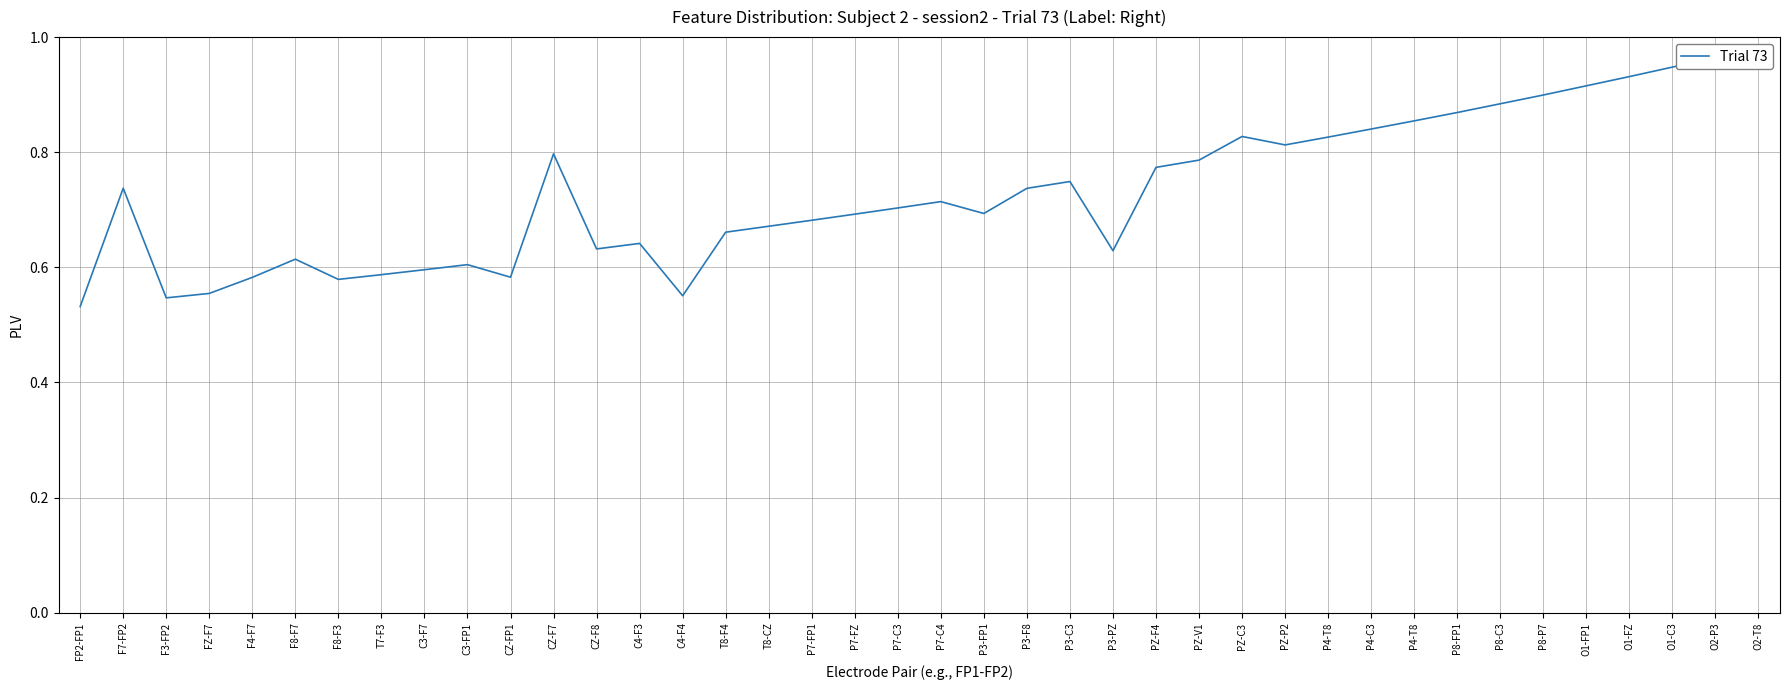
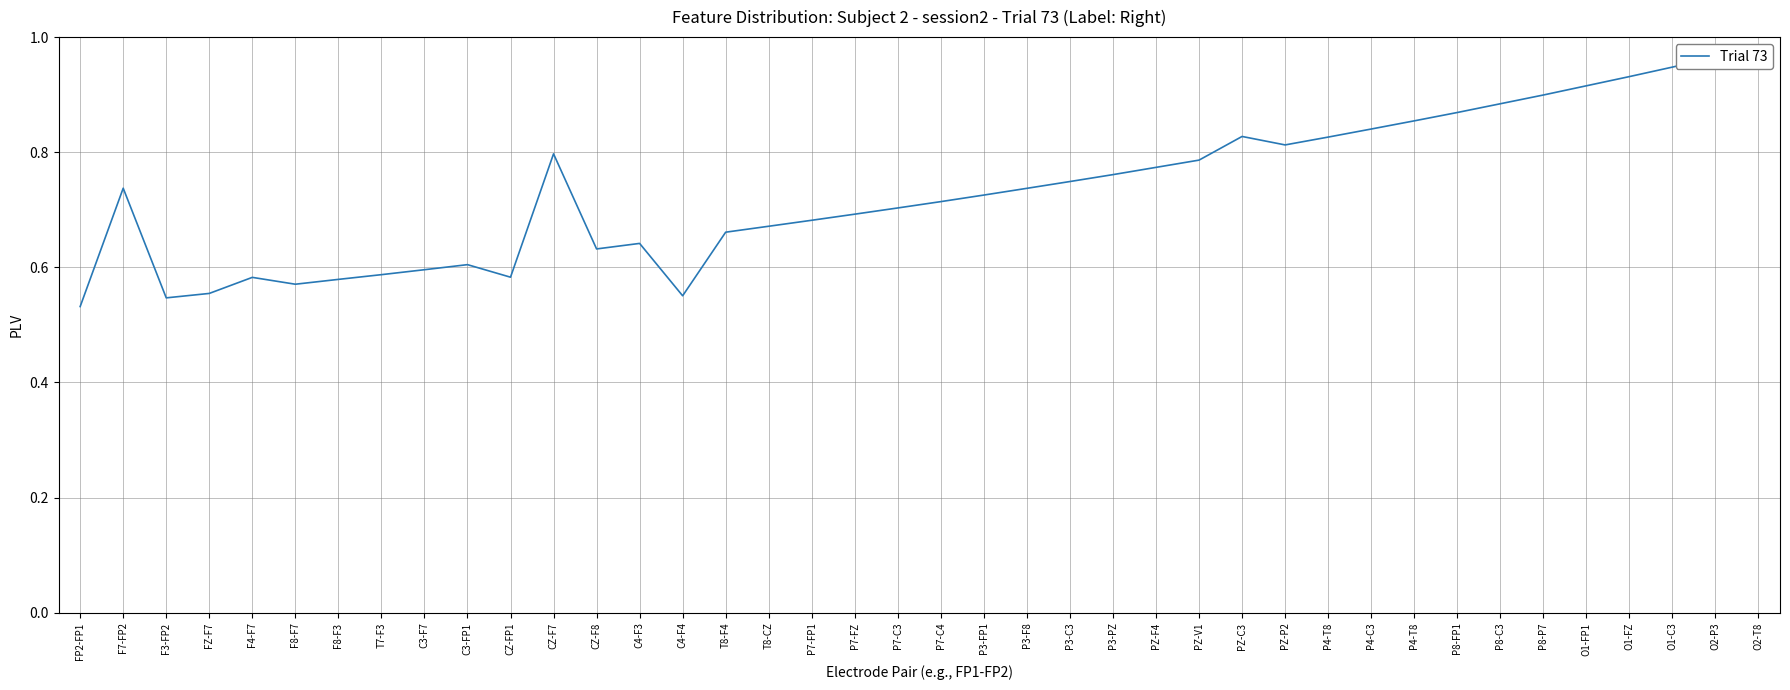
  {
    "FP2-FP1": 0.53,
    "F7-FP2": 0.74,
    "F3-FP2": 0.55,
    "FZ-F7": 0.55,
    "F4-F7": 0.58,
-   "F8-F7": 0.61,
+   "F8-F7": 0.57,
    "F8-F3": 0.58,
    "T7-F3": 0.59,
    "C3-F7": 0.60,
    "C3-FP1": 0.60,
    "CZ-FP1": 0.58,
    "CZ-F7": 0.80,
    "CZ-F8": 0.63,
    "C4-F3": 0.64,
    "C4-F4": 0.55,
    "T8-F4": 0.66,
    "T8-CZ": 0.67,
    "P7-FP1": 0.68,
    "P7-FZ": 0.69,
    "P7-C3": 0.70,
    "P7-C4": 0.71,
-   "P3-FP1": 0.69,
+   "P3-FP1": 0.73,
    "P3-F8": 0.74,
    "P3-C3": 0.75,
-   "P3-PZ": 0.63,
+   "P3-PZ": 0.76,
    "PZ-F4": 0.77,
    "PZ-V1": 0.79,
    "PZ-C3": 0.83,
    "PZ-P2": 0.81,
    "P4-C3": 0.84,
    "P8-FP1": 0.87,
    "P8-C3": 0.88,
    "P8-P7": 0.90,
    "O1-FP1": 0.92,
    "O1-FZ": 0.93,
    "O1-C3": 0.95
  }
